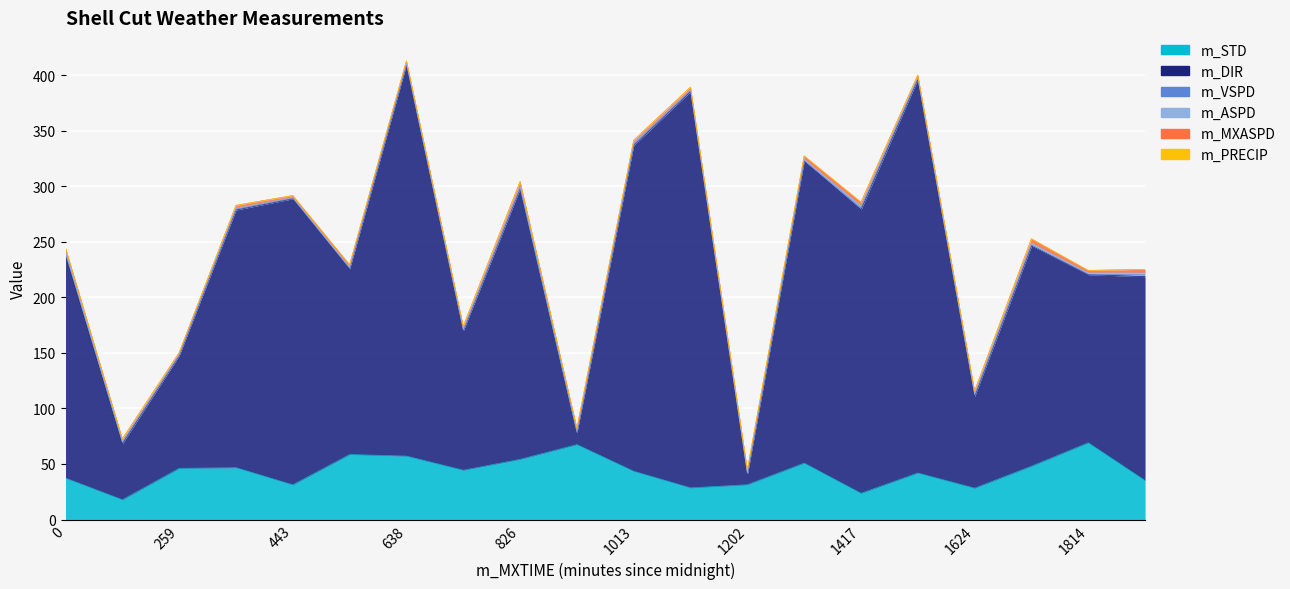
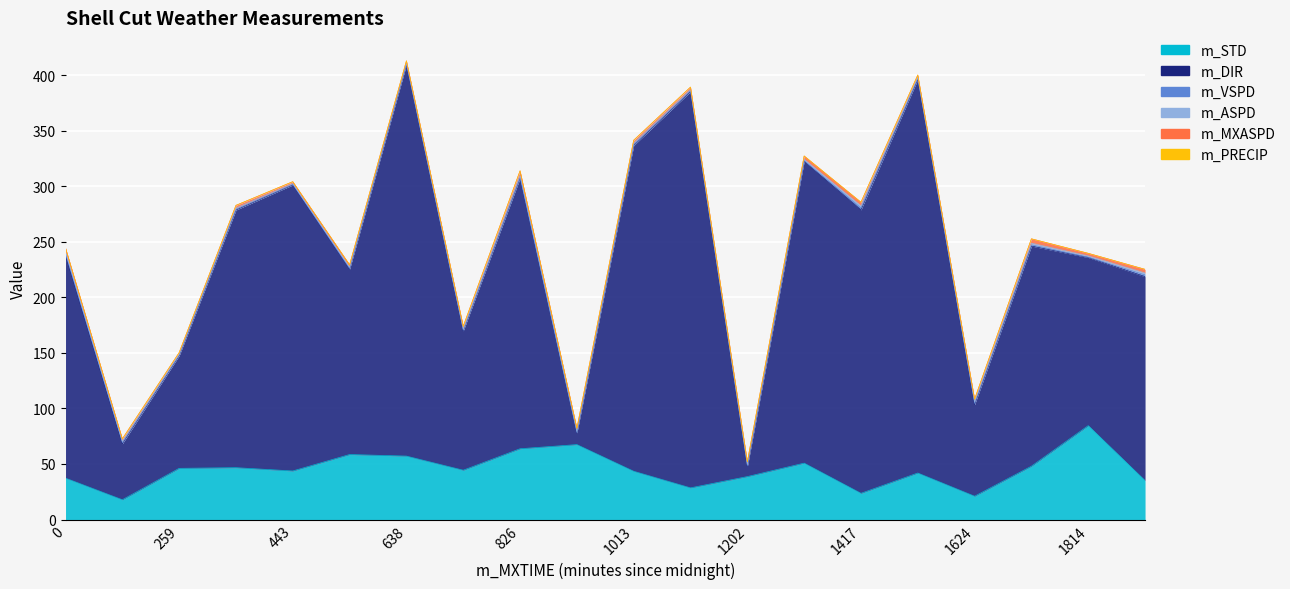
  {
    "m_STD": {
      "0": 37,
      "259": 46,
-     "443": 31,
+     "443": 44,
      "638": 57,
-     "826": 54,
+     "826": 64,
      "1013": 43,
-     "1202": 31,
+     "1202": 39,
      "1417": 24,
-     "1624": 28,
-     "1814": 69
+     "1624": 21,
+     "1814": 85
    }
  }
